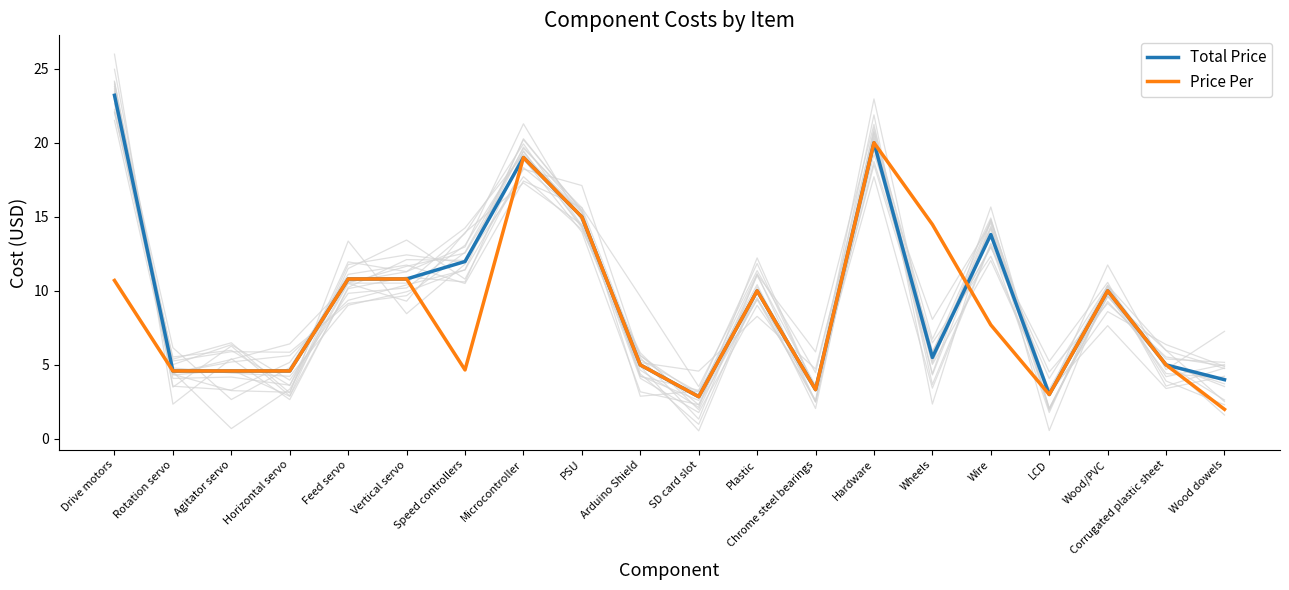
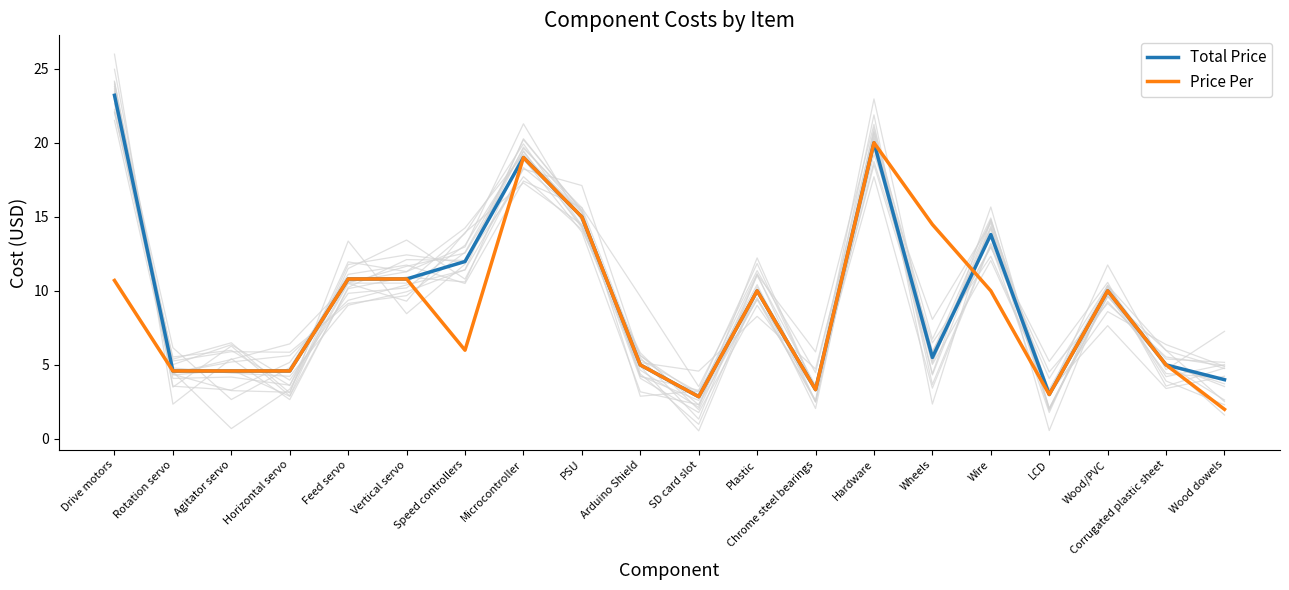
  {
    "Total Price": {
      "Wheels": 5.5,
      "Wire": 13.8
    },
    "Price Per": {
      "Drive motors": 10.7,
-     "Speed controllers": 4.7,
+     "Speed controllers": 6.0,
      "Wheels": 14.5,
-     "Wire": 7.7,
+     "Wire": 10.0,
      "Wood dowels": 2.0
    }
  }
